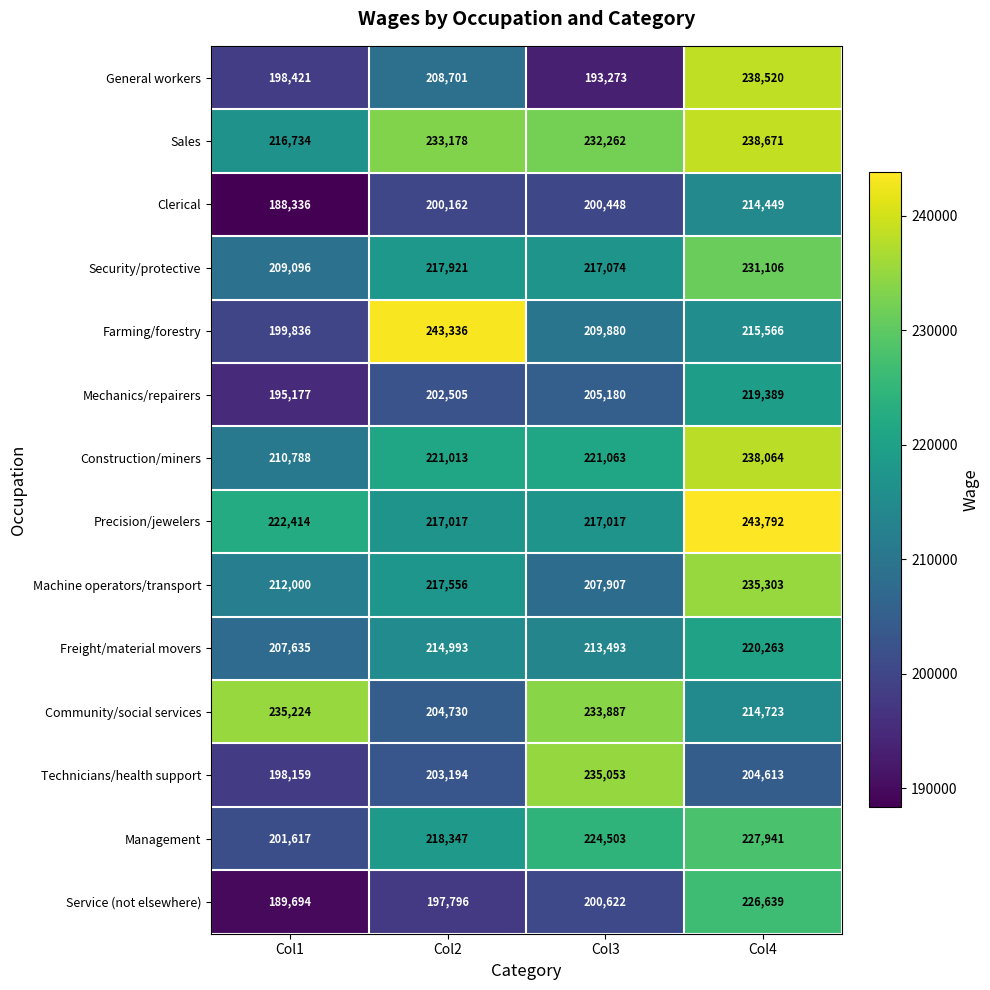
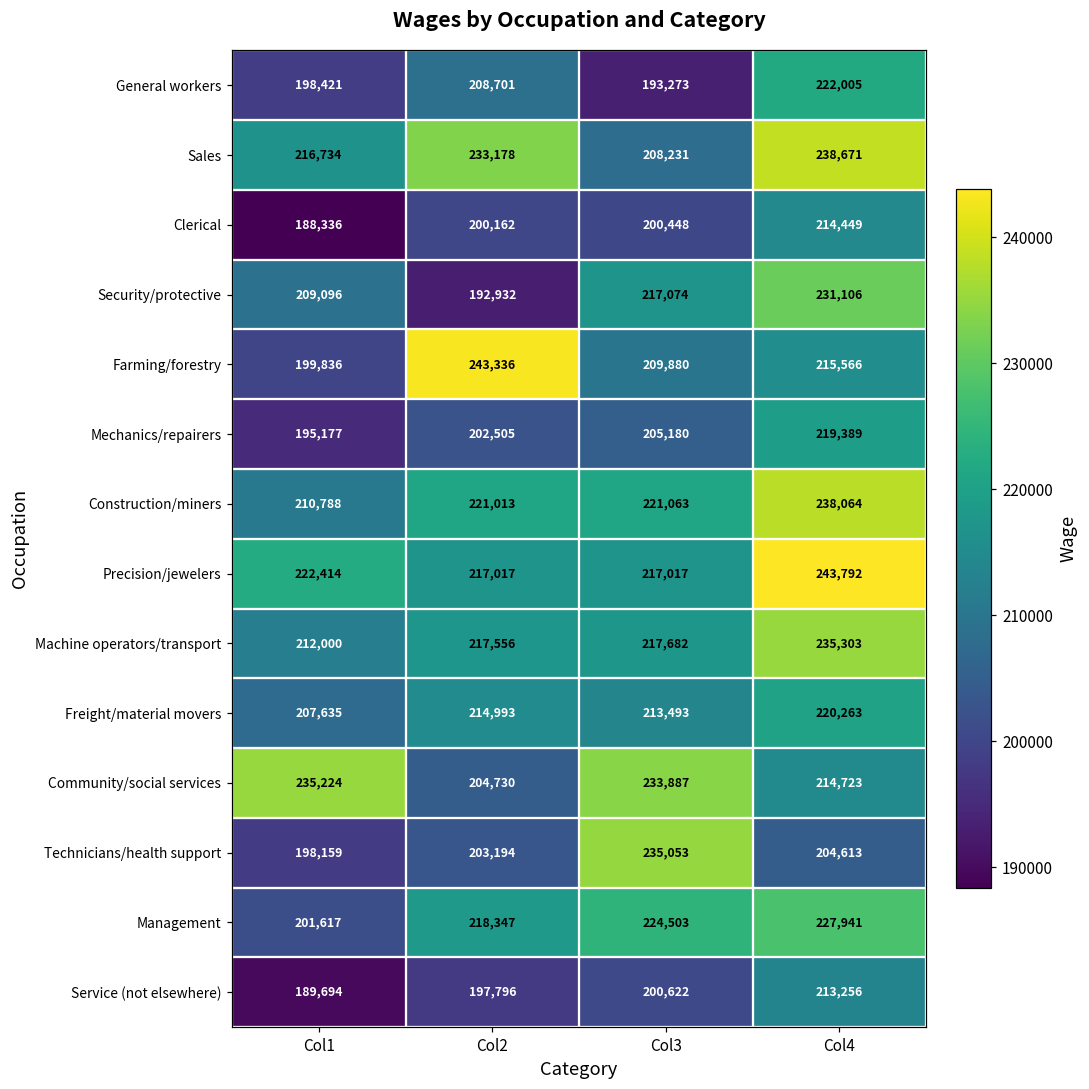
  {
    "General workers": {
      "Col1": "198,421",
      "Col2": "208,701",
      "Col3": "193,273",
-     "Col4": "238,520"
+     "Col4": "222,005"
    },
    "Sales": {
      "Col1": "216,734",
      "Col2": "233,178",
-     "Col3": "232,262",
+     "Col3": "208,231",
      "Col4": "238,671"
    },
    "Clerical": {
      "Col1": "188,336",
      "Col2": "200,162",
      "Col3": "200,448",
      "Col4": "214,449"
    },
    "Security/protective": {
      "Col1": "209,096",
-     "Col2": "217,921",
+     "Col2": "192,932",
      "Col3": "217,074",
      "Col4": "231,106"
    },
    "Farming/forestry": {
      "Col1": "199,836",
      "Col2": "243,336",
      "Col3": "209,880",
      "Col4": "215,566"
    },
    "Mechanics/repairers": {
      "Col1": "195,177",
      "Col2": "202,505",
      "Col3": "205,180",
      "Col4": "219,389"
    },
    "Construction/miners": {
      "Col1": "210,788",
      "Col2": "221,013",
      "Col3": "221,063",
      "Col4": "238,064"
    },
    "Precision/jewelers": {
      "Col1": "222,414",
      "Col2": "217,017",
      "Col3": "217,017",
      "Col4": "243,792"
    },
    "Machine operators/transport": {
      "Col1": "212,000",
      "Col2": "217,556",
-     "Col3": "207,907",
+     "Col3": "217,682",
      "Col4": "235,303"
    },
    "Freight/material movers": {
      "Col1": "207,635",
      "Col2": "214,993",
      "Col3": "213,493",
      "Col4": "220,263"
    },
    "Community/social services": {
      "Col1": "235,224",
      "Col2": "204,730",
      "Col3": "233,887",
      "Col4": "214,723"
    },
    "Technicians/health support": {
      "Col1": "198,159",
      "Col2": "203,194",
      "Col3": "235,053",
      "Col4": "204,613"
    },
    "Management": {
      "Col1": "201,617",
      "Col2": "218,347",
      "Col3": "224,503",
      "Col4": "227,941"
    },
    "Service (not elsewhere)": {
      "Col1": "189,694",
      "Col2": "197,796",
      "Col3": "200,622",
-     "Col4": "226,639"
+     "Col4": "213,256"
    }
  }
